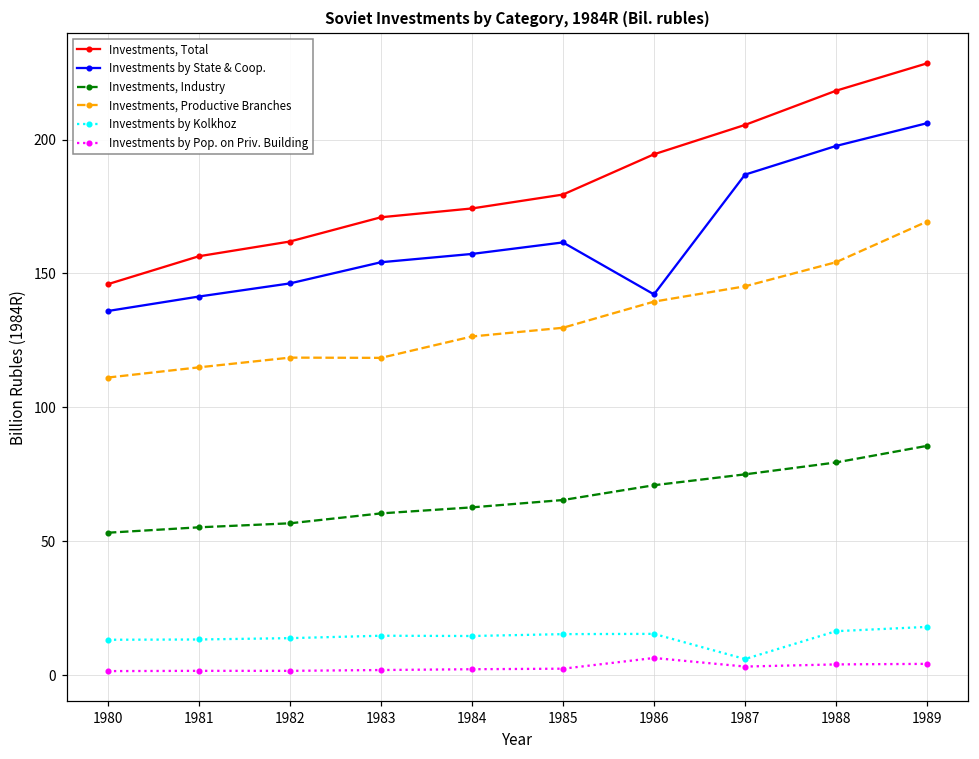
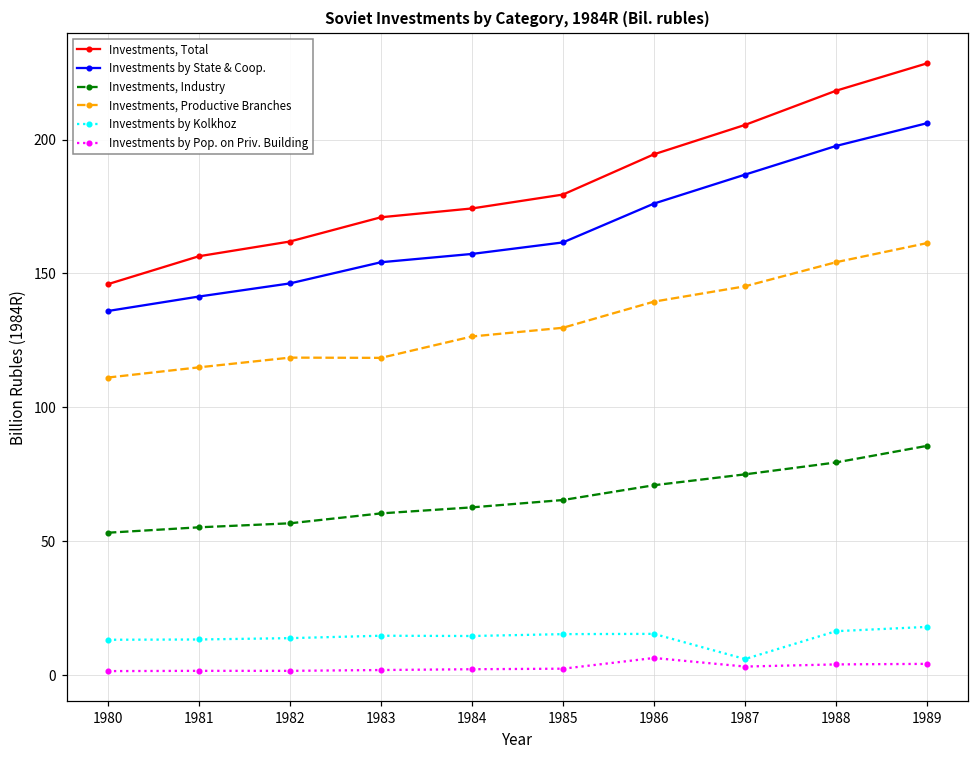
  {
    "Investments, Total": {
      "1980": 146,
      "1981": 156,
      "1982": 162,
      "1983": 171,
      "1984": 174,
      "1985": 179,
      "1986": 194,
      "1987": 205,
      "1988": 218,
      "1989": 228
    },
    "Investments by State & Coop.": {
      "1980": 136,
      "1981": 141,
      "1982": 146,
      "1983": 154,
      "1984": 157,
      "1985": 162,
-     "1986": 142,
+     "1986": 176,
      "1987": 187,
      "1988": 198,
      "1989": 206
    },
    "Investments, Industry": {
      "1980": 53,
      "1981": 55,
      "1982": 57,
      "1983": 60,
      "1984": 63,
      "1985": 65,
      "1986": 71,
      "1987": 75,
      "1988": 79,
      "1989": 86
    },
    "Investments, Productive Branches": {
      "1980": 111,
      "1981": 115,
      "1982": 119,
      "1983": 119,
      "1984": 126,
      "1985": 130,
      "1986": 140,
      "1987": 145,
      "1988": 154,
-     "1989": 169
+     "1989": 161
    },
    "Investments by Kolkhoz": {
      "1980": 13,
      "1981": 13,
      "1982": 14,
      "1983": 15,
      "1984": 15,
      "1985": 15,
      "1986": 16,
      "1987": 6,
      "1988": 17,
      "1989": 18
    },
    "Investments by Pop. on Priv. Building": {
      "1980": 2,
      "1981": 2,
      "1982": 2,
      "1983": 2,
      "1984": 2,
      "1985": 3,
      "1986": 7,
      "1987": 3,
      "1988": 4,
      "1989": 4
    }
  }
